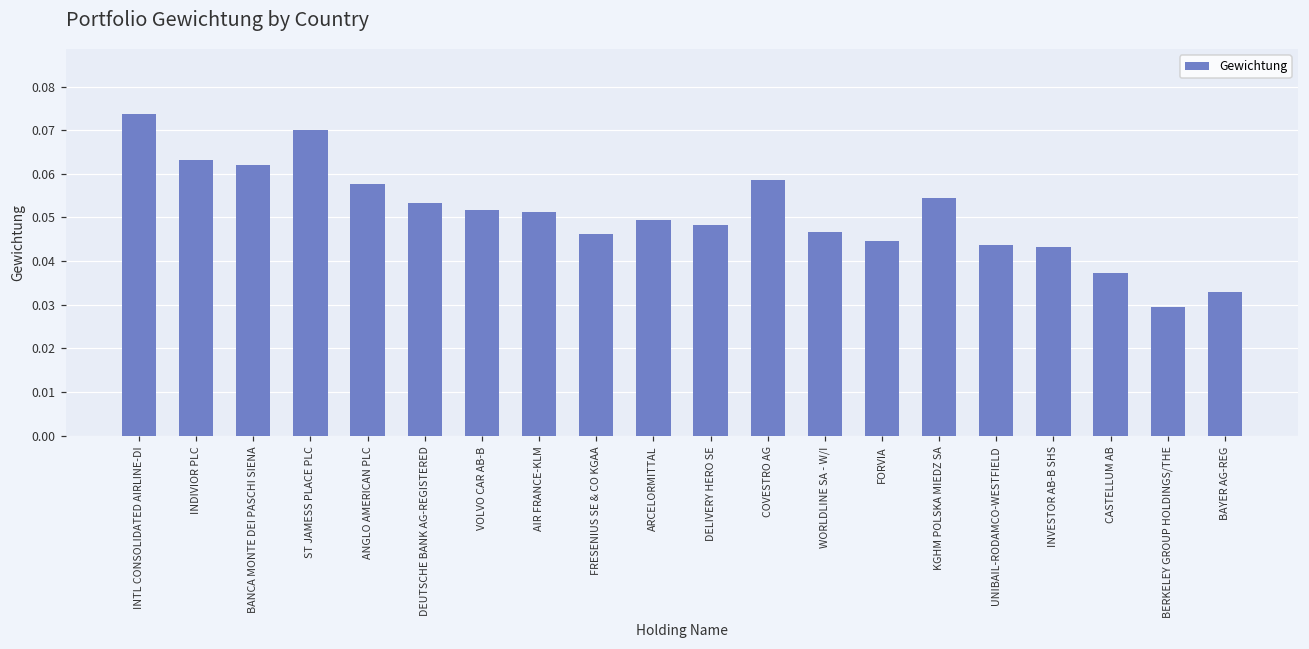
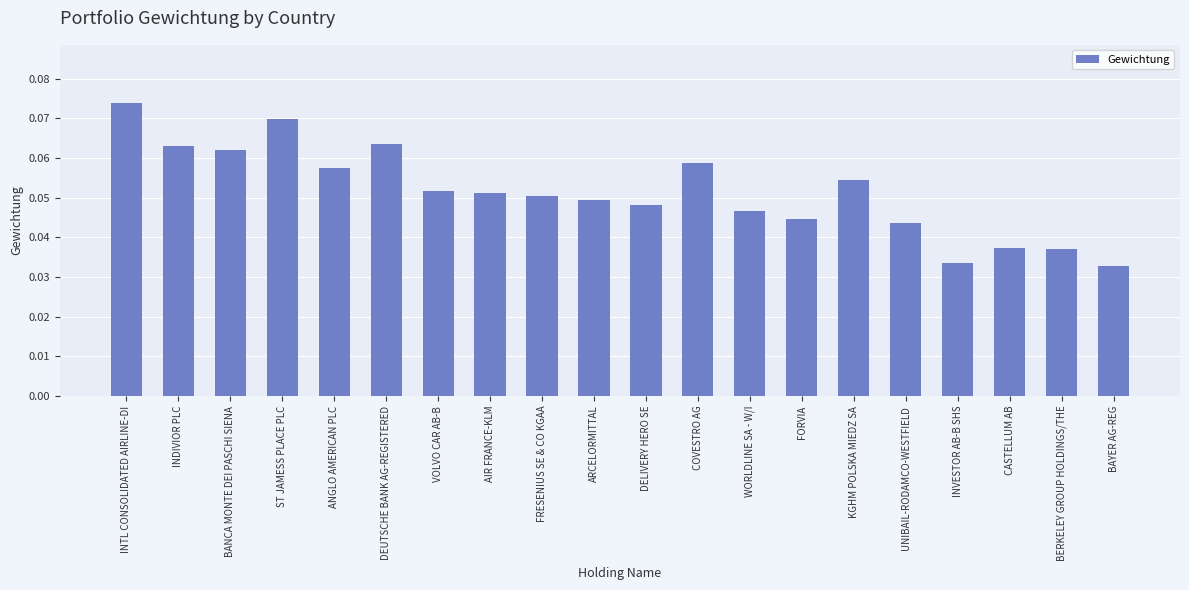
  {
    "INTL CONSOLIDATED AIRLINE-DI": 0.074,
    "INDIVIOR PLC": 0.063,
    "BANCA MONTE DEI PASCHI SIENA": 0.062,
    "ST JAMESS PLACE PLC": 0.070,
    "ANGLO AMERICAN PLC": 0.058,
-   "DEUTSCHE BANK AG-REGISTERED": 0.053,
+   "DEUTSCHE BANK AG-REGISTERED": 0.063,
    "VOLVO CAR AB-B": 0.052,
    "AIR FRANCE-KLM": 0.051,
-   "FRESENIUS SE & CO KGAA": 0.046,
+   "FRESENIUS SE & CO KGAA": 0.050,
    "ARCELORMITTAL": 0.049,
    "DELIVERY HERO SE": 0.048,
    "COVESTRO AG": 0.059,
    "WORLDLINE SA - W/I": 0.047,
    "FORVIA": 0.045,
    "KGHM POLSKA MIEDZ SA": 0.054,
    "UNIBAIL-RODAMCO-WESTFIELD": 0.044,
-   "INVESTOR AB-B SHS": 0.043,
+   "INVESTOR AB-B SHS": 0.034,
    "CASTELLUM AB": 0.037,
-   "BERKELEY GROUP HOLDINGS/THE": 0.030,
+   "BERKELEY GROUP HOLDINGS/THE": 0.037,
    "BAYER AG-REG": 0.033
  }
